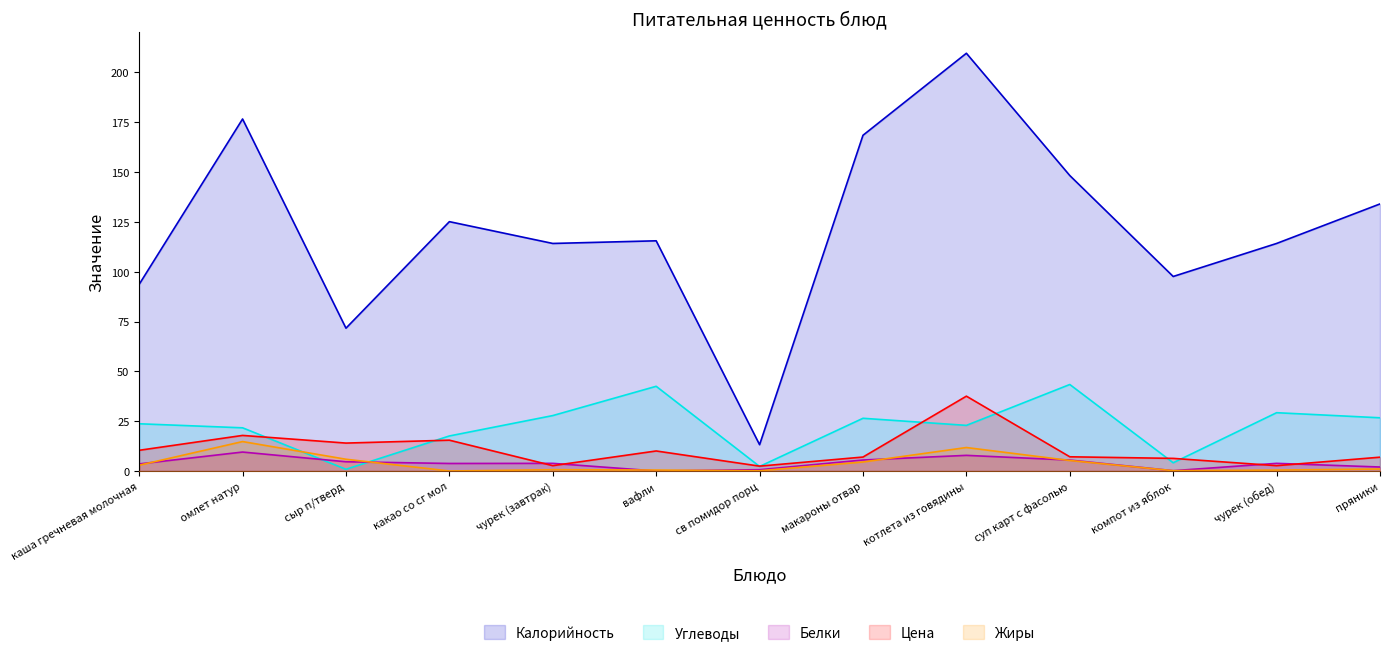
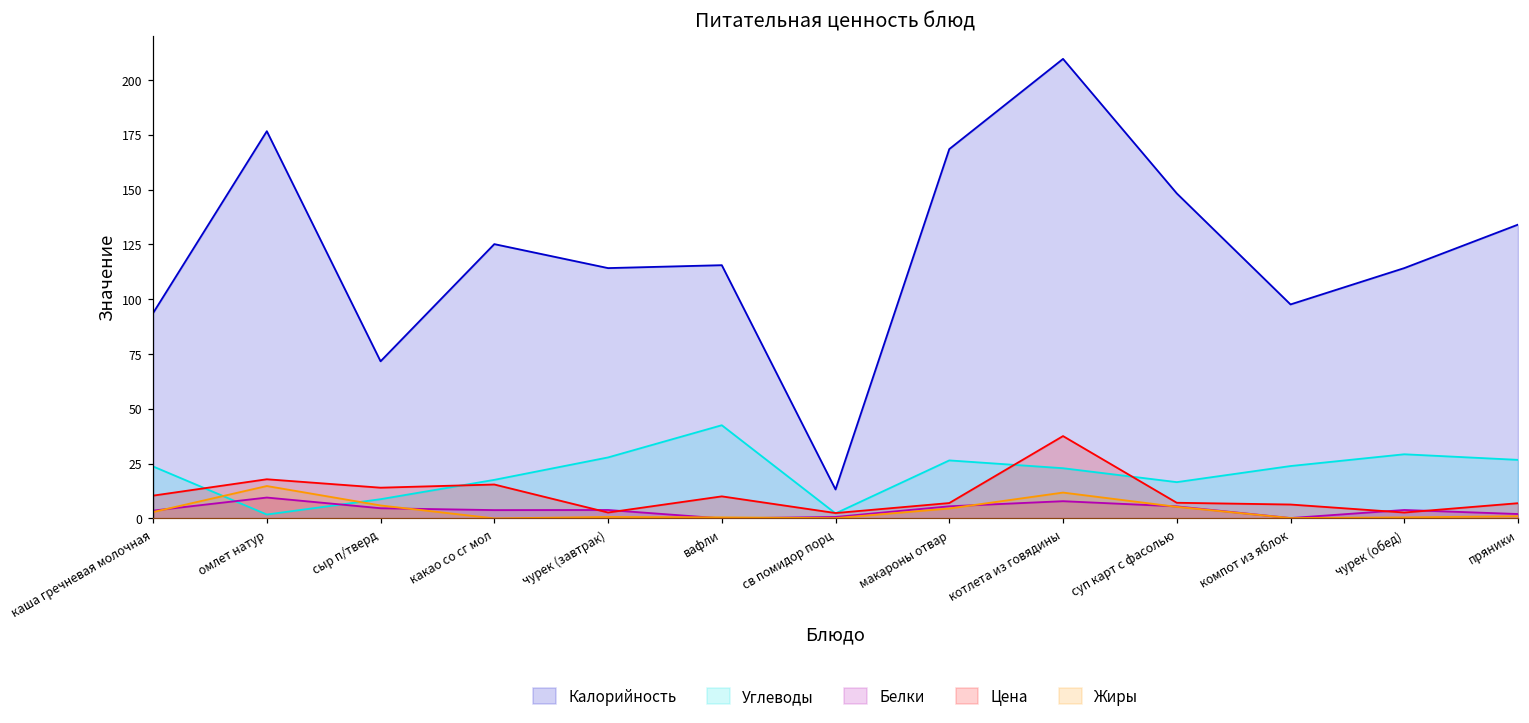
  {
    "Углеводы": {
      "каша гречневая молочная": 24,
-     "омлет натур": 22,
-     "сыр п/тверд": 1,
+     "омлет натур": 2,
+     "сыр п/тверд": 9,
      "какао со сг мол": 18,
      "чурек (завтрак)": 28,
      "вафли": 43,
      "макароны отвар": 26,
      "котлета из говядины": 23,
-     "суп карт с фасолью": 43,
-     "компот из яблок": 4,
+     "суп карт с фасолью": 17,
+     "компот из яблок": 24,
      "чурек (обед)": 29,
      "пряники": 27
    }
  }
